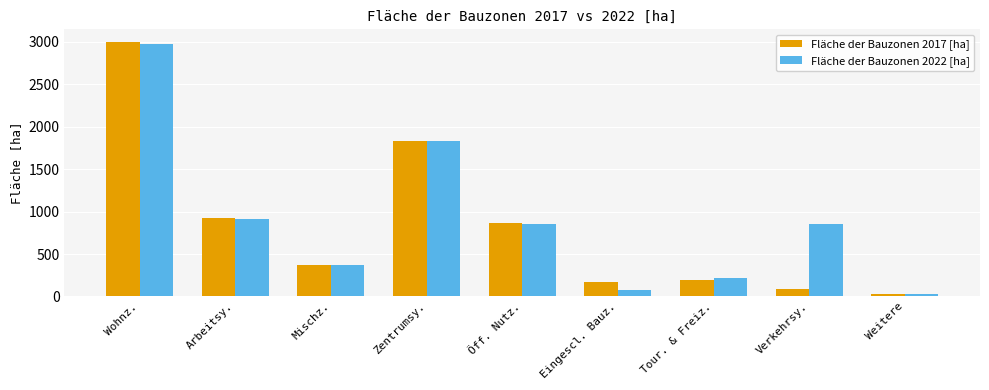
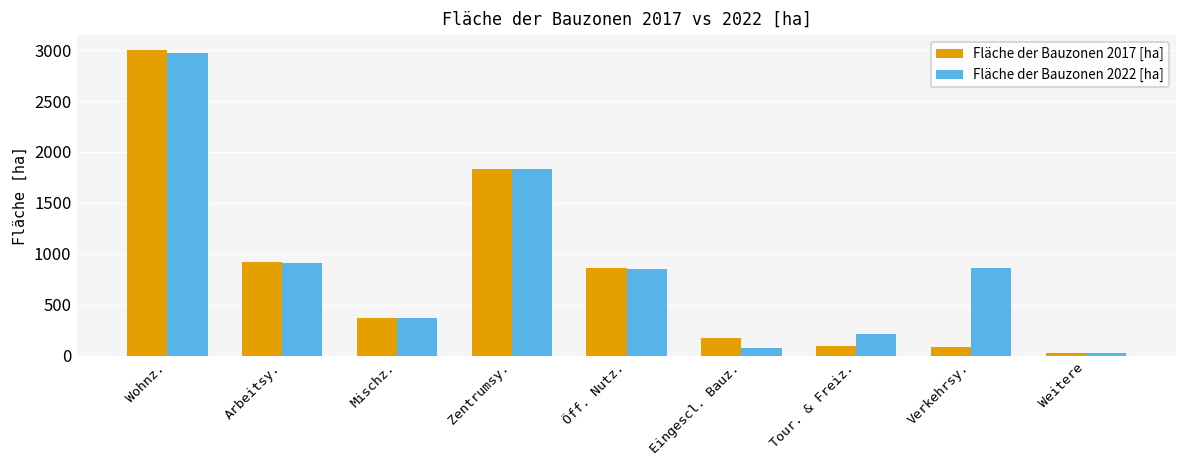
  {
    "Fläche der Bauzonen 2017 [ha]": {
      "Wohnz.": 3000,
      "Arbeitsy.": 900,
      "Mischz.": 400,
      "Zentrumsy.": 1800,
      "Öff. Nutz.": 900,
      "Eingescl. Bauz.": 200,
-     "Tour. & Freiz.": 200,
+     "Tour. & Freiz.": 100,
      "Verkehrsy.": 100
    },
    "Fläche der Bauzonen 2022 [ha]": {
      "Wohnz.": 3000,
      "Arbeitsy.": 900,
      "Mischz.": 400,
      "Zentrumsy.": 1800,
      "Öff. Nutz.": 800,
      "Eingescl. Bauz.": 100,
      "Tour. & Freiz.": 200,
      "Verkehrsy.": 900
    }
  }
